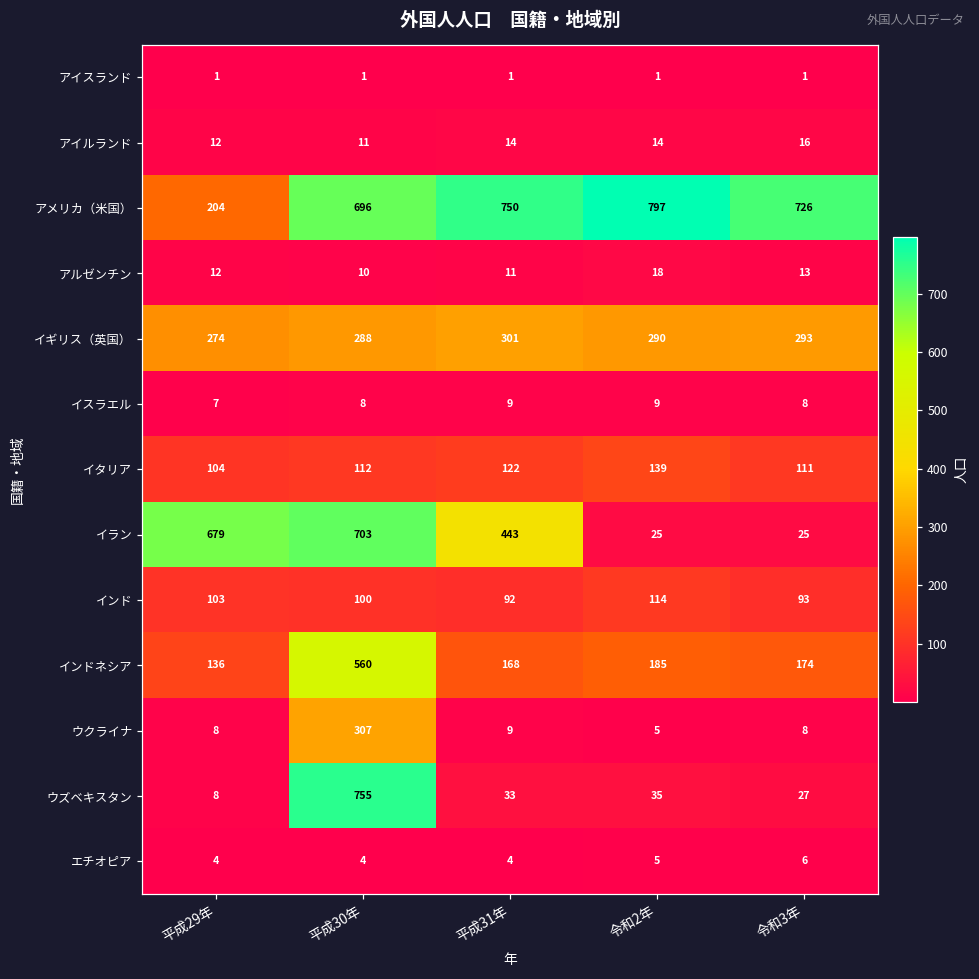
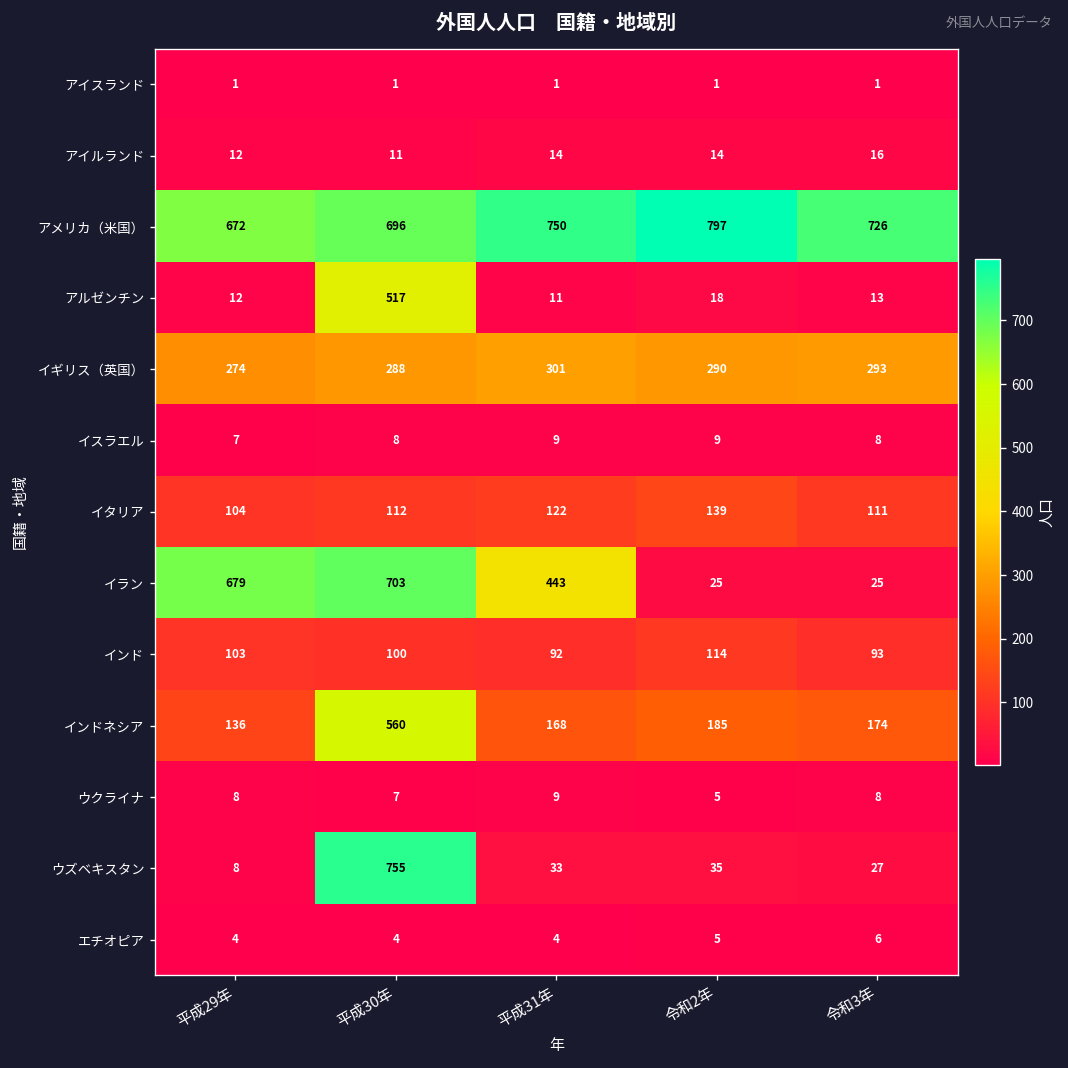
  {
    "アイスランド": {
      "平成29年": 1,
      "平成30年": 1,
      "平成31年": 1,
      "令和2年": 1,
      "令和3年": 1
    },
    "アイルランド": {
      "平成29年": 12,
      "平成30年": 11,
      "平成31年": 14,
      "令和2年": 14,
      "令和3年": 16
    },
    "アメリカ（米国）": {
-     "平成29年": 204,
+     "平成29年": 672,
      "平成30年": 696,
      "平成31年": 750,
      "令和2年": 797,
      "令和3年": 726
    },
    "アルゼンチン": {
      "平成29年": 12,
-     "平成30年": 10,
+     "平成30年": 517,
      "平成31年": 11,
      "令和2年": 18,
      "令和3年": 13
    },
    "イギリス（英国）": {
      "平成29年": 274,
      "平成30年": 288,
      "平成31年": 301,
      "令和2年": 290,
      "令和3年": 293
    },
    "イスラエル": {
      "平成29年": 7,
      "平成30年": 8,
      "平成31年": 9,
      "令和2年": 9,
      "令和3年": 8
    },
    "イタリア": {
      "平成29年": 104,
      "平成30年": 112,
      "平成31年": 122,
      "令和2年": 139,
      "令和3年": 111
    },
    "イラン": {
      "平成29年": 679,
      "平成30年": 703,
      "平成31年": 443,
      "令和2年": 25,
      "令和3年": 25
    },
    "インド": {
      "平成29年": 103,
      "平成30年": 100,
      "平成31年": 92,
      "令和2年": 114,
      "令和3年": 93
    },
    "インドネシア": {
      "平成29年": 136,
      "平成30年": 560,
      "平成31年": 168,
      "令和2年": 185,
      "令和3年": 174
    },
    "ウクライナ": {
      "平成29年": 8,
-     "平成30年": 307,
+     "平成30年": 7,
      "平成31年": 9,
      "令和2年": 5,
      "令和3年": 8
    },
    "ウズベキスタン": {
      "平成29年": 8,
      "平成30年": 755,
      "平成31年": 33,
      "令和2年": 35,
      "令和3年": 27
    },
    "エチオピア": {
      "平成29年": 4,
      "平成30年": 4,
      "平成31年": 4,
      "令和2年": 5,
      "令和3年": 6
    }
  }
